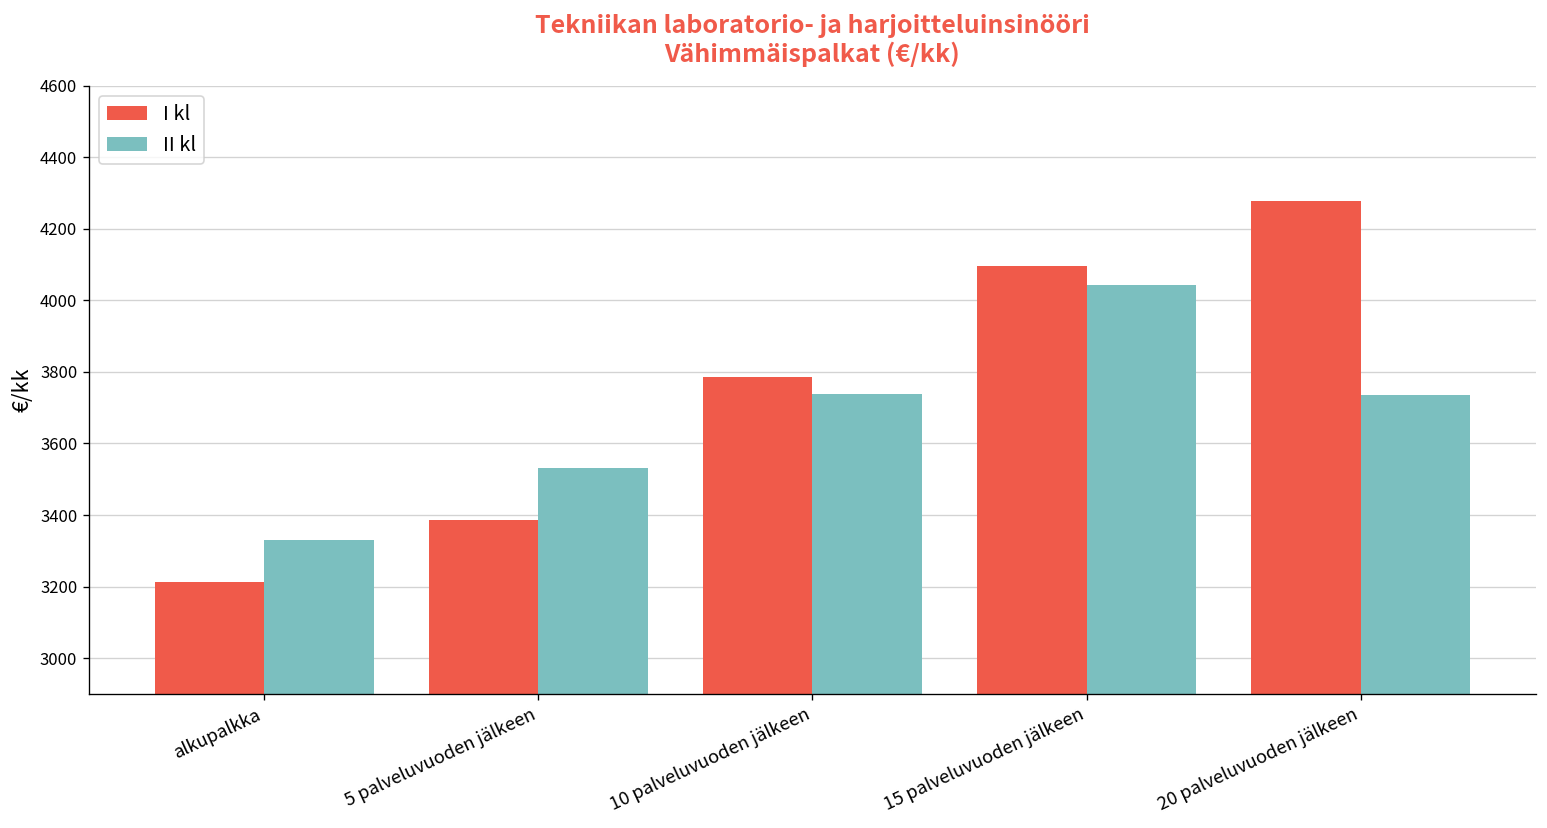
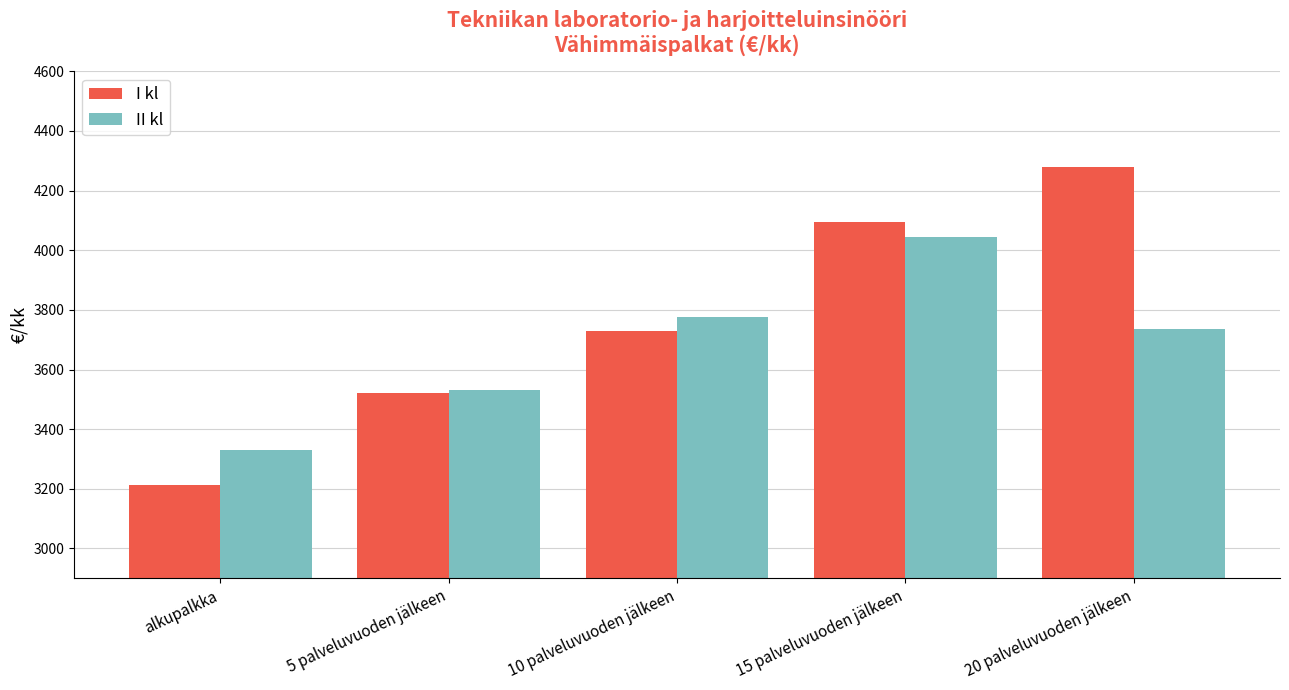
  {
    "I kl": {
      "alkupalkka": 3210,
-     "5 palveluvuoden jälkeen": 3390,
-     "10 palveluvuoden jälkeen": 3790,
+     "5 palveluvuoden jälkeen": 3520,
+     "10 palveluvuoden jälkeen": 3730,
      "15 palveluvuoden jälkeen": 4100,
      "20 palveluvuoden jälkeen": 4280
    },
    "II kl": {
      "alkupalkka": 3330,
      "5 palveluvuoden jälkeen": 3530,
-     "10 palveluvuoden jälkeen": 3740,
+     "10 palveluvuoden jälkeen": 3780,
      "15 palveluvuoden jälkeen": 4040,
      "20 palveluvuoden jälkeen": 3740
    }
  }
